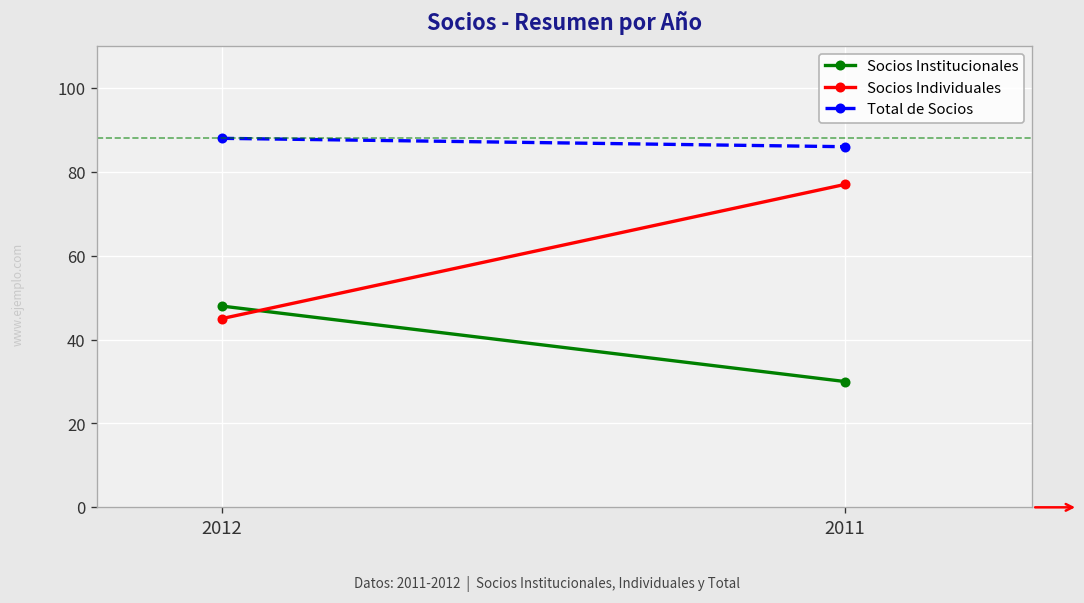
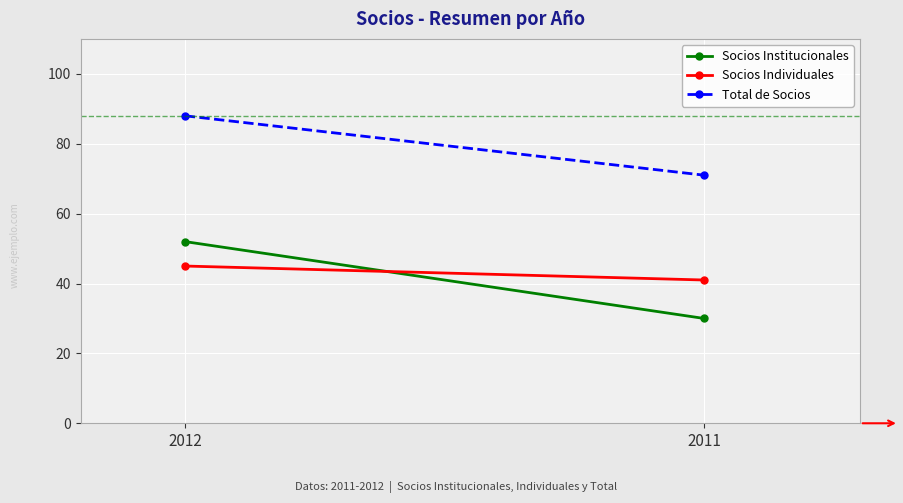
  {
    "Socios Institucionales": {
-     "2012": 48,
+     "2012": 52,
      "2011": 30
    },
    "Socios Individuales": {
      "2012": 45,
-     "2011": 77
+     "2011": 41
    },
    "Total de Socios": {
      "2012": 88,
-     "2011": 86
+     "2011": 71
    }
  }
